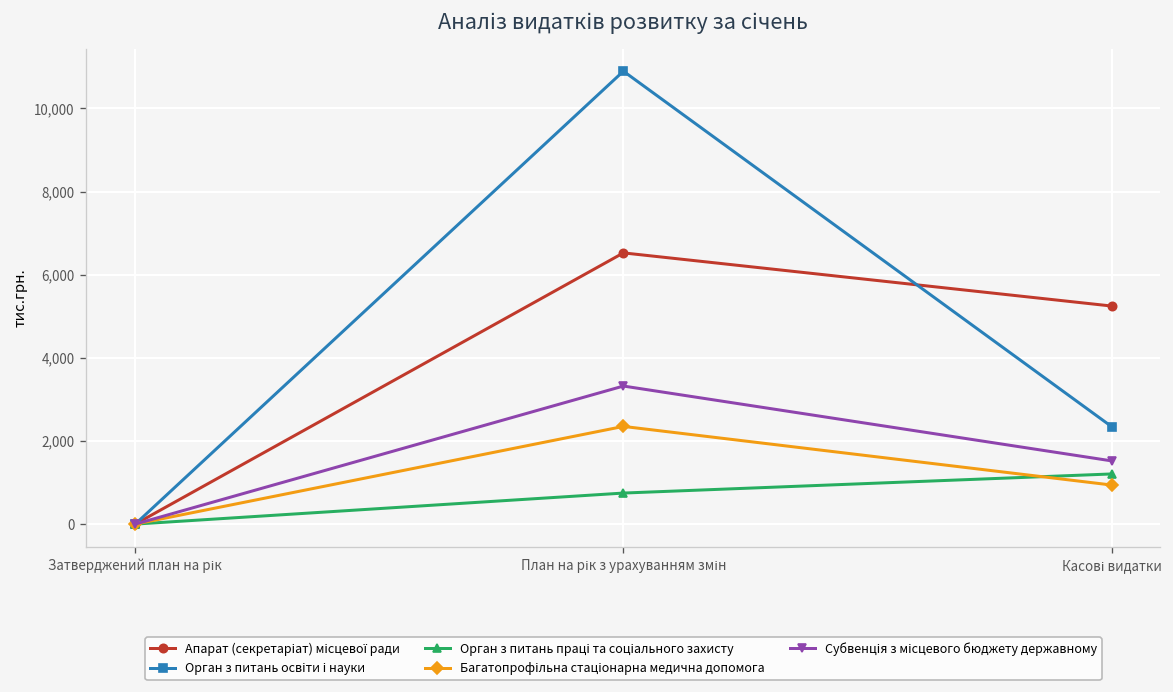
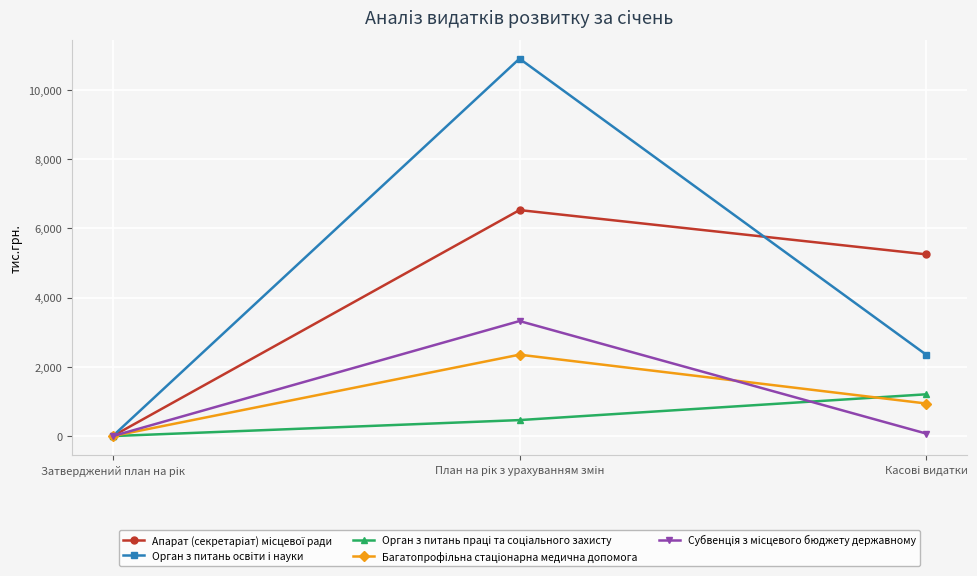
  {
    "Апарат (секретаріат) місцевої ради": {
      "План на рік з урахуванням змін": "6,500",
      "Касові видатки": "5,200"
    },
    "Орган з питань освіти і науки": {
      "План на рік з урахуванням змін": "10,900",
      "Касові видатки": "2,300"
    },
    "Орган з питань праці та соціального захисту": {
-     "План на рік з урахуванням змін": "700",
+     "План на рік з урахуванням змін": "500",
      "Касові видатки": "1,200"
    },
    "Багатопрофільна стаціонарна медична допомога": {
      "План на рік з урахуванням змін": "2,400",
      "Касові видатки": "900"
    },
    "Субвенція з місцевого бюджету державному": {
      "План на рік з урахуванням змін": "3,300",
-     "Касові видатки": "1,500"
+     "Касові видатки": "100"
    }
  }
